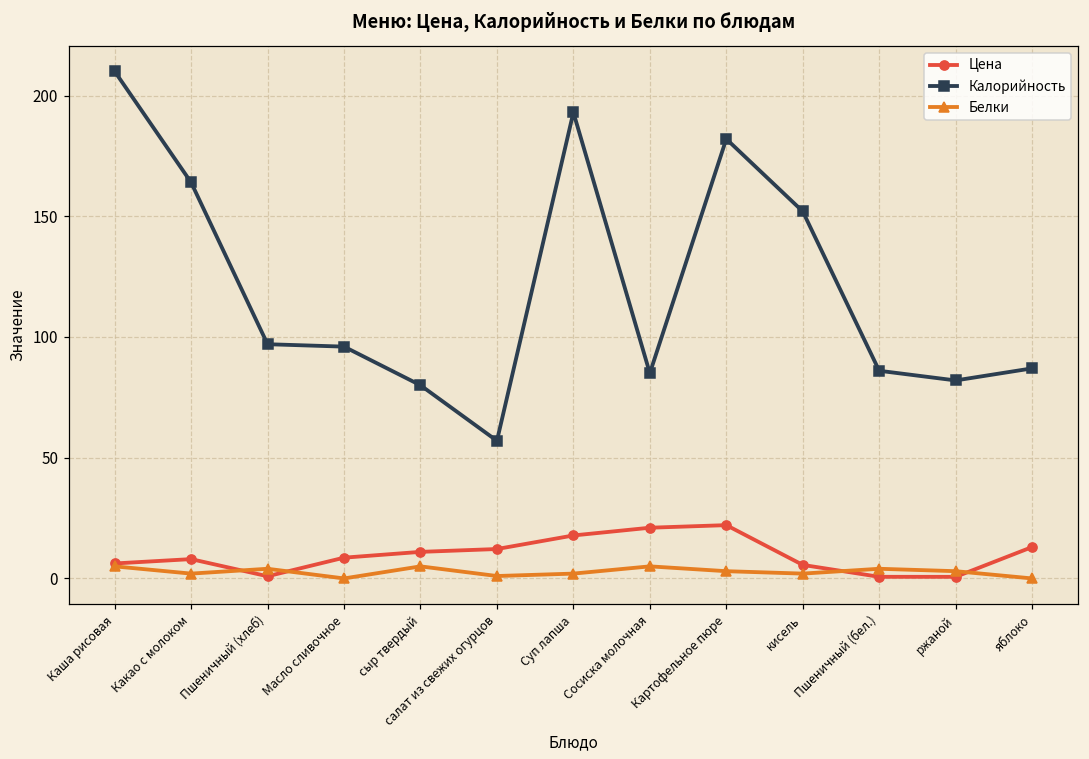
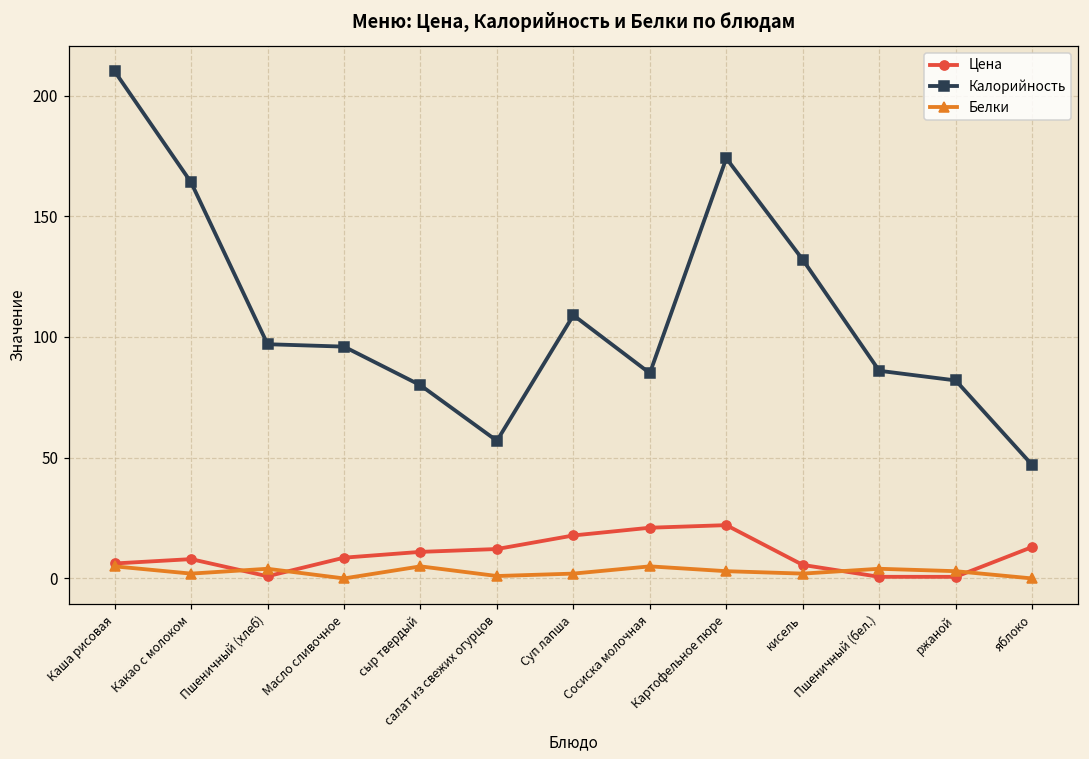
  {
    "Калорийность": {
      "Каша рисовая": 210,
      "Какао с молоком": 164,
      "Пшеничный (хлеб)": 97,
      "Масло сливочное": 96,
      "сыр твердый": 80,
      "салат из свежих огурцов": 57,
-     "Суп лапша": 193,
+     "Суп лапша": 109,
      "Сосиска молочная": 85,
-     "Картофельное пюре": 182,
-     "кисель": 152,
+     "Картофельное пюре": 174,
+     "кисель": 132,
      "Пшеничный (бел.)": 86,
      "ржаной": 82,
-     "яблоко": 87
+     "яблоко": 47
    }
  }
